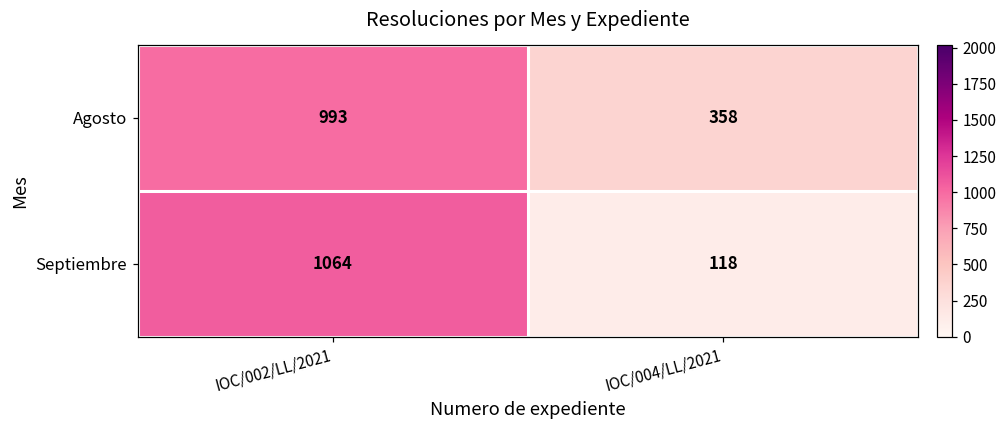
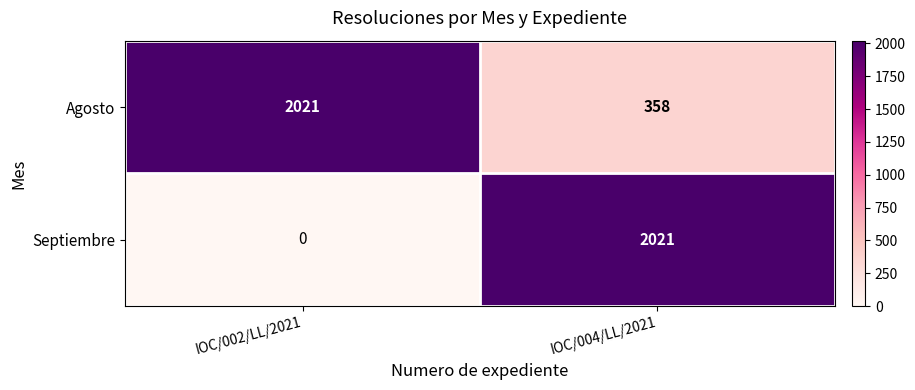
  {
    "Agosto": {
-     "IOC/002/LL/2021": 993,
+     "IOC/002/LL/2021": 2021,
      "IOC/004/LL/2021": 358
    },
    "Septiembre": {
-     "IOC/002/LL/2021": 1064,
-     "IOC/004/LL/2021": 118
+     "IOC/002/LL/2021": 0,
+     "IOC/004/LL/2021": 2021
    }
  }
